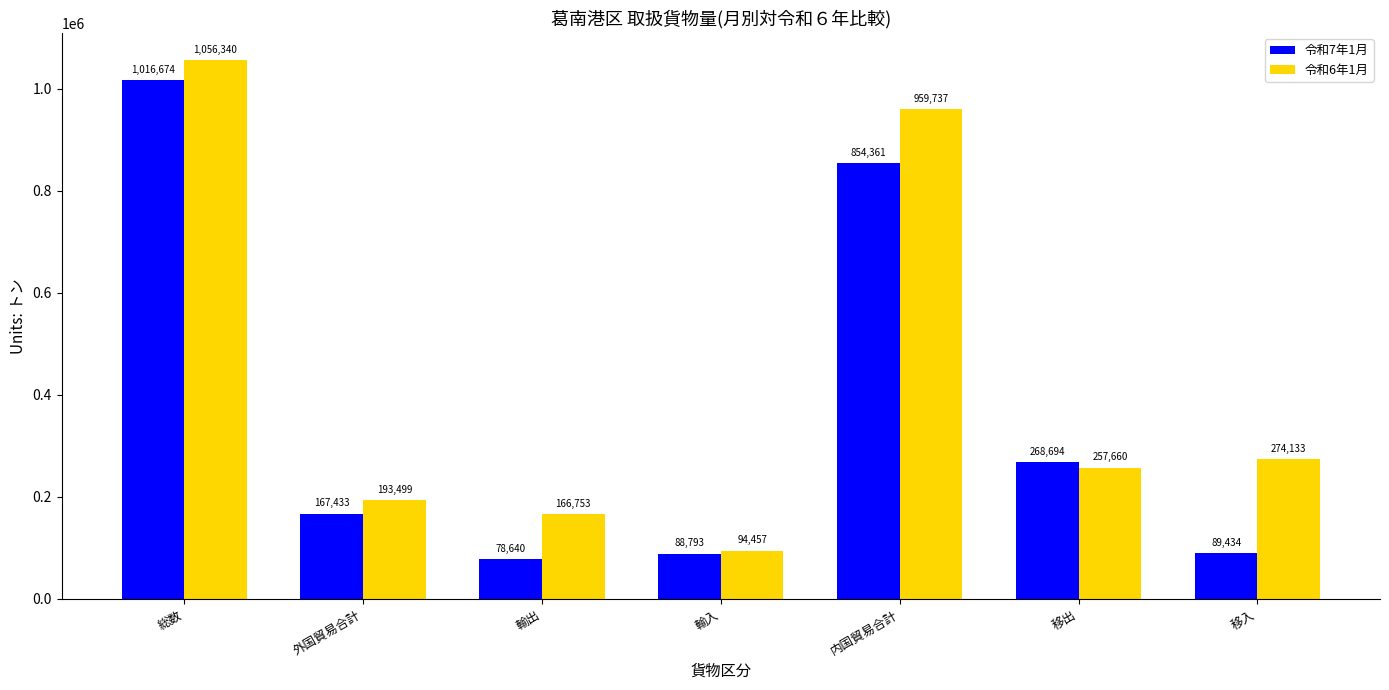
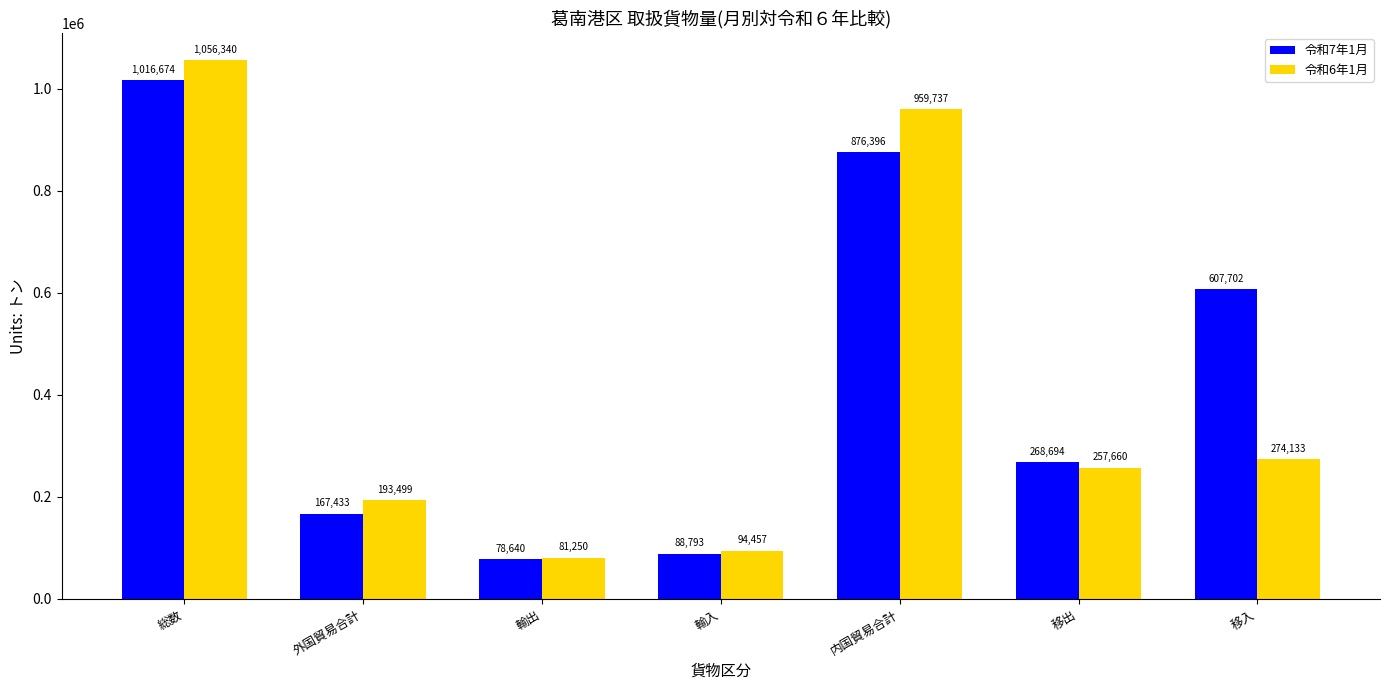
  {
    "令和7年1月": {
      "総数": "1,016,674",
      "外国貿易合計": "167,433",
      "輸出": "78,640",
      "輸入": "88,793",
-     "内国貿易合計": "854,361",
+     "内国貿易合計": "876,396",
      "移出": "268,694",
-     "移入": "89,434"
+     "移入": "607,702"
    },
    "令和6年1月": {
      "総数": "1,056,340",
      "外国貿易合計": "193,499",
-     "輸出": "166,753",
+     "輸出": "81,250",
      "輸入": "94,457",
      "内国貿易合計": "959,737",
      "移出": "257,660",
      "移入": "274,133"
    }
  }
